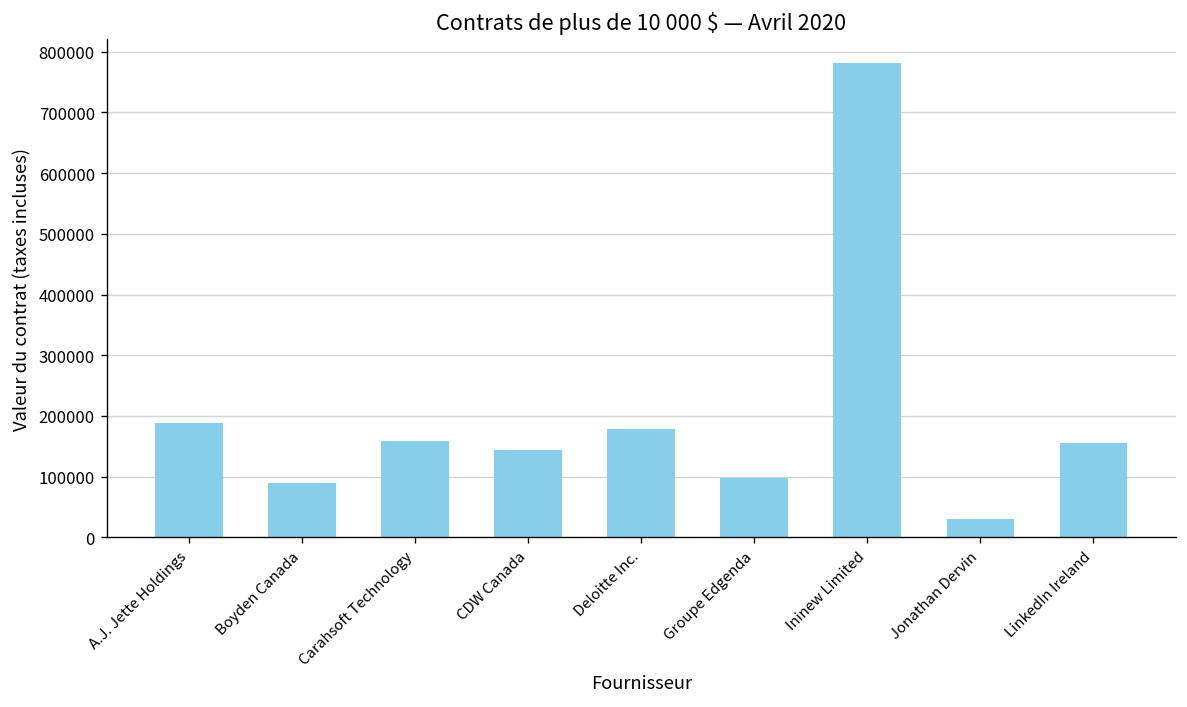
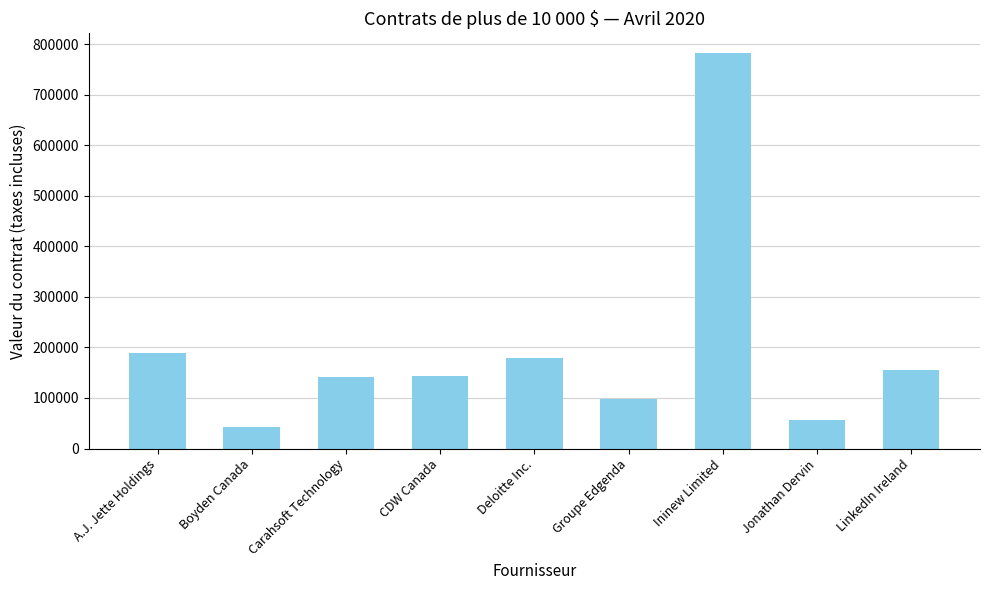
  {
    "A.J. Jette Holdings": 190000,
-   "Boyden Canada": 90000,
-   "Carahsoft Technology": 160000,
+   "Boyden Canada": 40000,
+   "Carahsoft Technology": 140000,
    "CDW Canada": 140000,
    "Deloitte Inc.": 180000,
    "Groupe Edgenda": 100000,
    "Ininew Limited": 780000,
-   "Jonathan Dervin": 30000,
+   "Jonathan Dervin": 60000,
    "LinkedIn Ireland": 160000
  }
